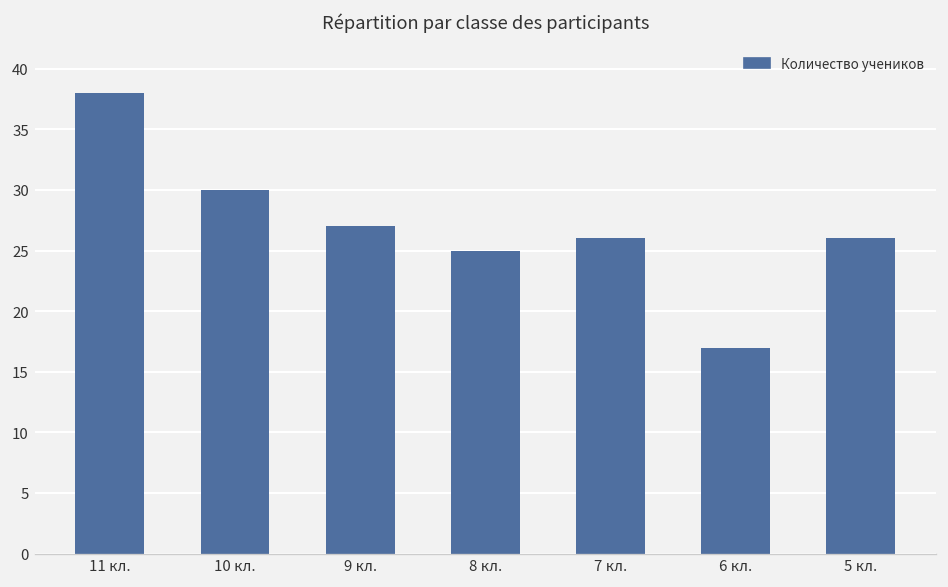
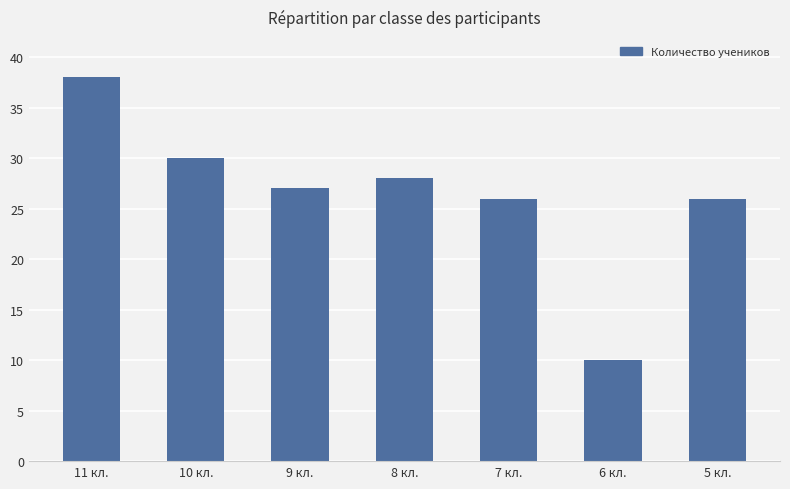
  {
    "11 кл.": 38,
    "10 кл.": 30,
    "9 кл.": 27,
-   "8 кл.": 25,
+   "8 кл.": 28,
    "7 кл.": 26,
-   "6 кл.": 17,
+   "6 кл.": 10,
    "5 кл.": 26
  }
